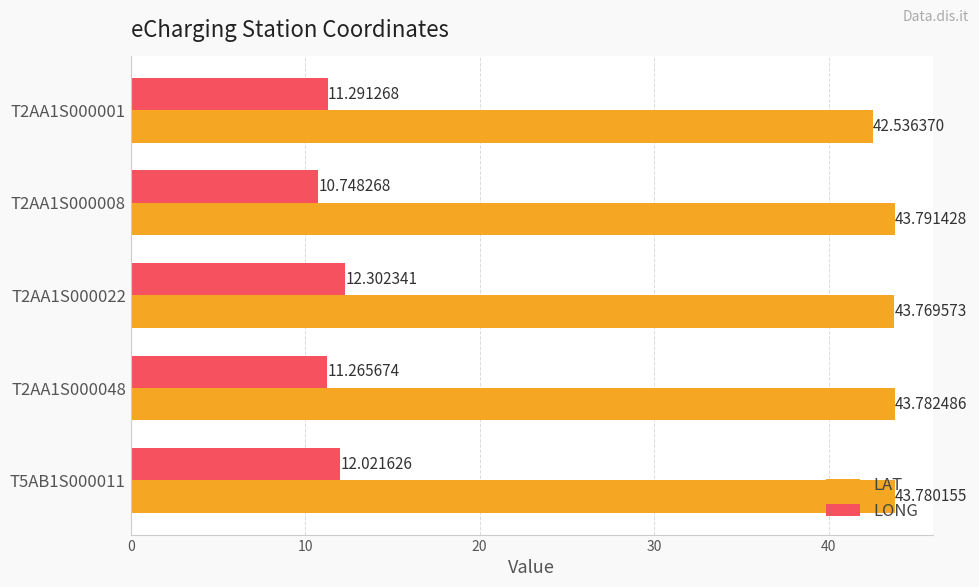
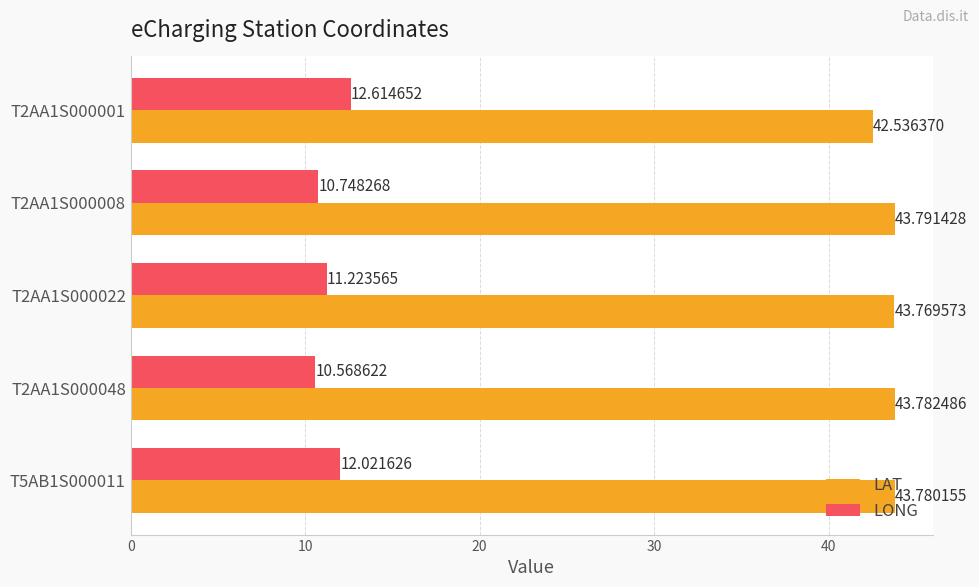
  {
    "LAT": {
      "T2AA1S000001": 42.536370,
      "T2AA1S000008": 43.791428,
      "T2AA1S000022": 43.769573,
      "T2AA1S000048": 43.782486,
      "T5AB1S000011": 43.780155
    },
    "LONG": {
-     "T2AA1S000001": 11.291268,
+     "T2AA1S000001": 12.614652,
      "T2AA1S000008": 10.748268,
-     "T2AA1S000022": 12.302341,
-     "T2AA1S000048": 11.265674,
+     "T2AA1S000022": 11.223565,
+     "T2AA1S000048": 10.568622,
      "T5AB1S000011": 12.021626
    }
  }
